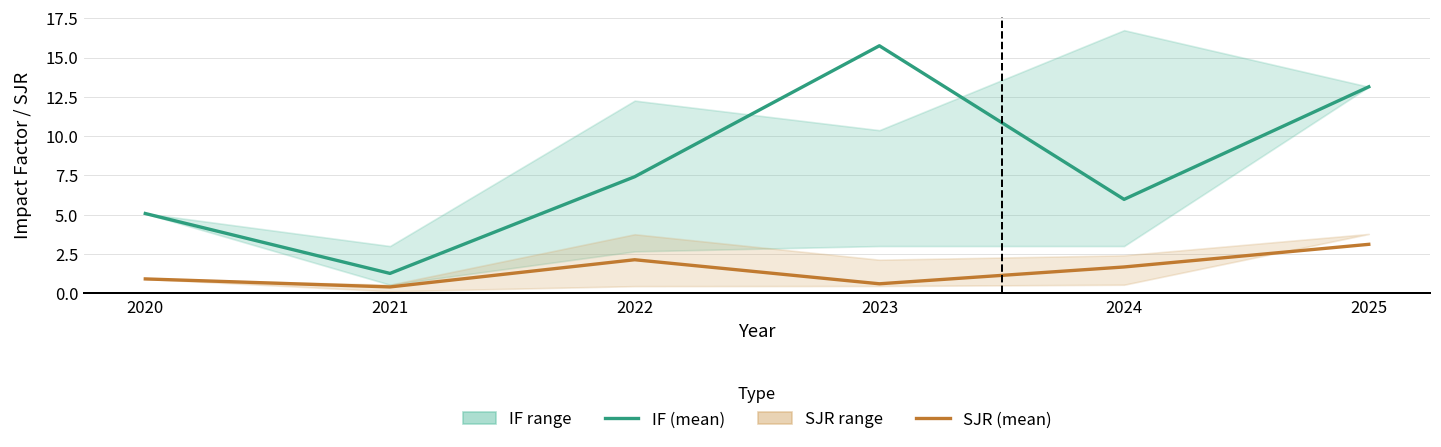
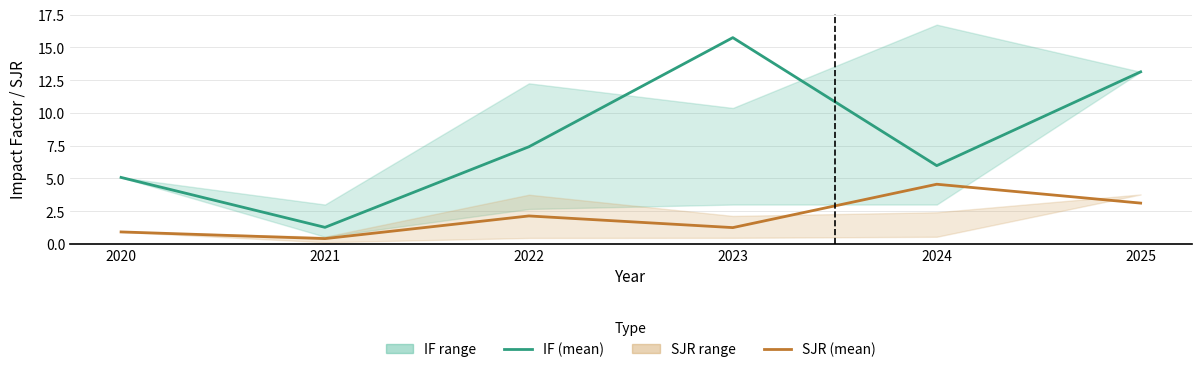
  {
    "IF (mean)": {
      "2021": 1.3,
      "2022": 7.4,
      "2023": 15.8,
      "2024": 6.0
    },
    "SJR (mean)": {
      "2022": 2.1,
-     "2023": 0.6,
-     "2024": 1.7,
+     "2023": 1.3,
+     "2024": 4.6,
      "2025": 3.1
    }
  }
